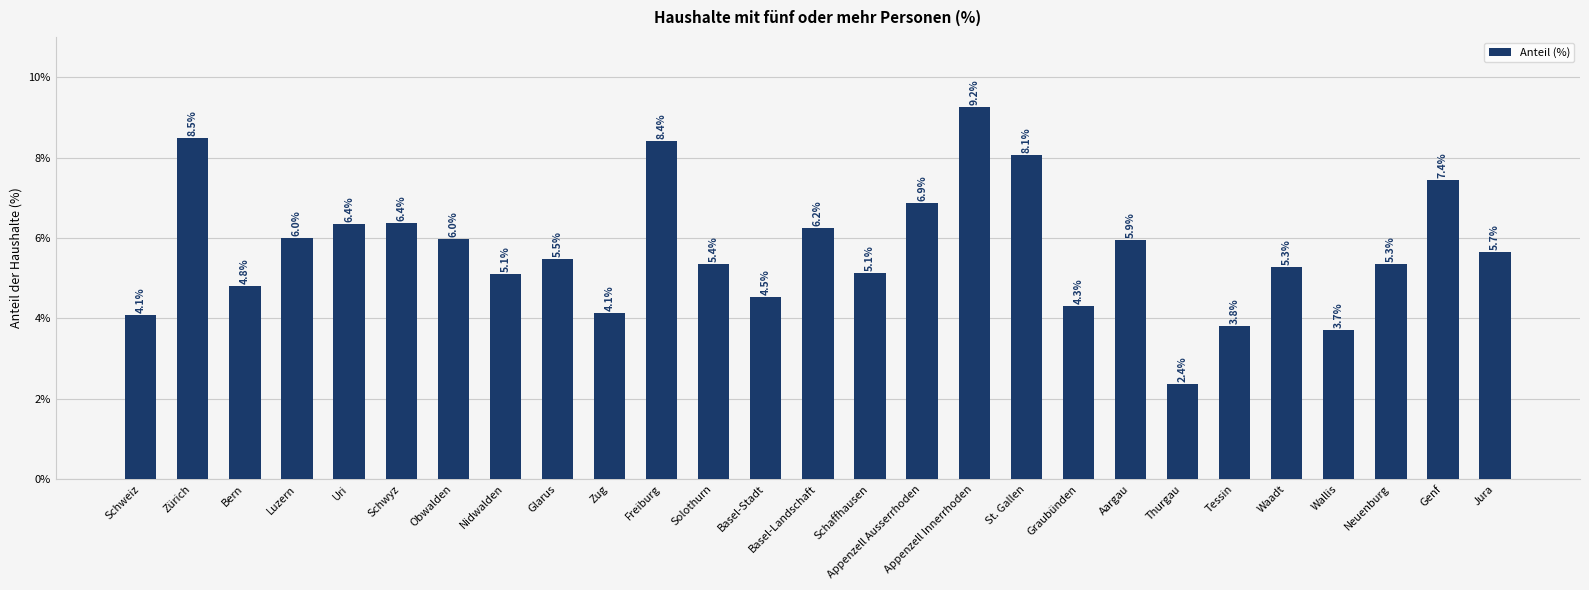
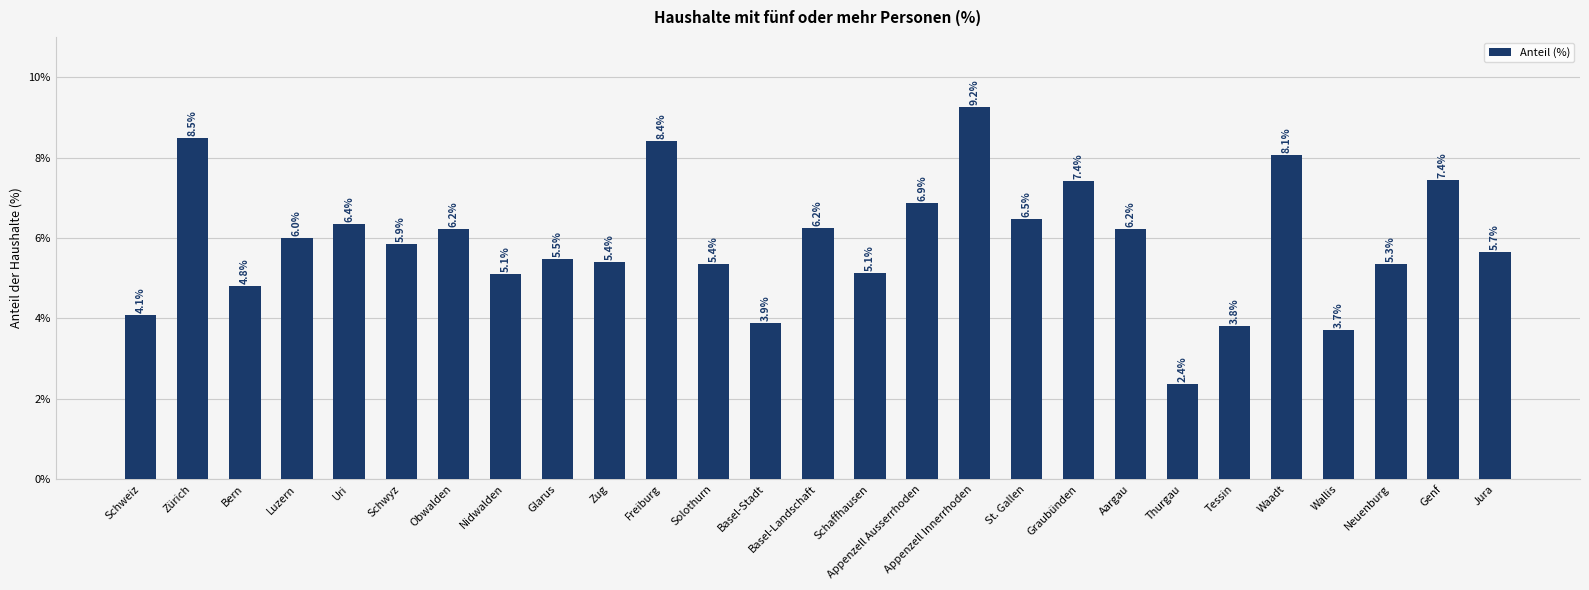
  {
    "Schweiz": "4.1%",
    "Zürich": "8.5%",
    "Bern": "4.8%",
    "Luzern": "6.0%",
    "Uri": "6.4%",
-   "Schwyz": "6.4%",
-   "Obwalden": "6.0%",
+   "Schwyz": "5.9%",
+   "Obwalden": "6.2%",
    "Nidwalden": "5.1%",
    "Glarus": "5.5%",
-   "Zug": "4.1%",
+   "Zug": "5.4%",
    "Freiburg": "8.4%",
    "Solothurn": "5.4%",
-   "Basel-Stadt": "4.5%",
+   "Basel-Stadt": "3.9%",
    "Basel-Landschaft": "6.2%",
    "Schaffhausen": "5.1%",
    "Appenzell Ausserrhoden": "6.9%",
    "Appenzell Innerrhoden": "9.2%",
-   "St. Gallen": "8.1%",
-   "Graubünden": "4.3%",
-   "Aargau": "5.9%",
+   "St. Gallen": "6.5%",
+   "Graubünden": "7.4%",
+   "Aargau": "6.2%",
    "Thurgau": "2.4%",
    "Tessin": "3.8%",
-   "Waadt": "5.3%",
+   "Waadt": "8.1%",
    "Wallis": "3.7%",
    "Neuenburg": "5.3%",
    "Genf": "7.4%",
    "Jura": "5.7%"
  }
